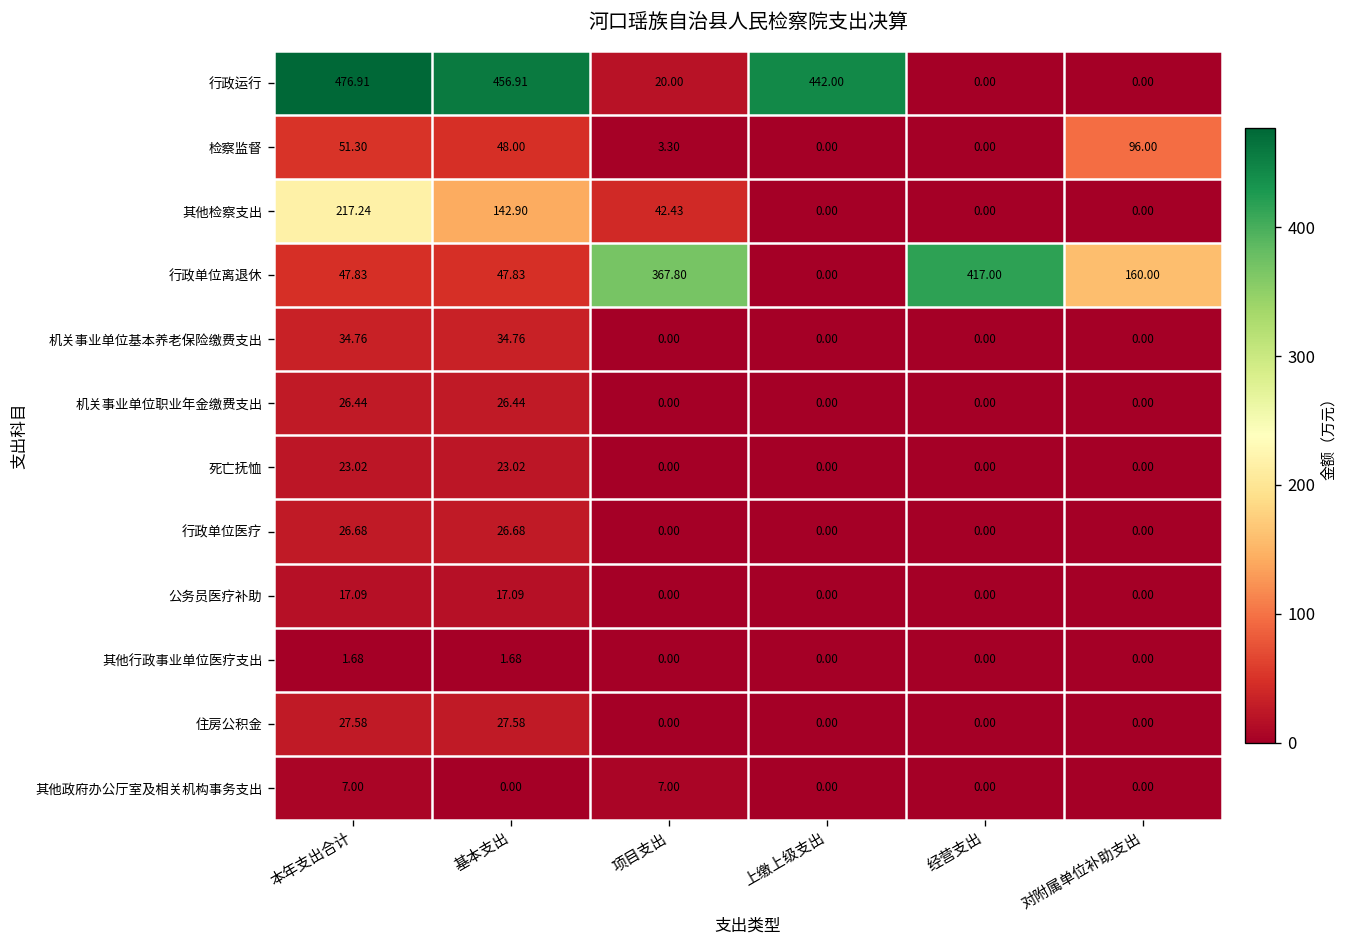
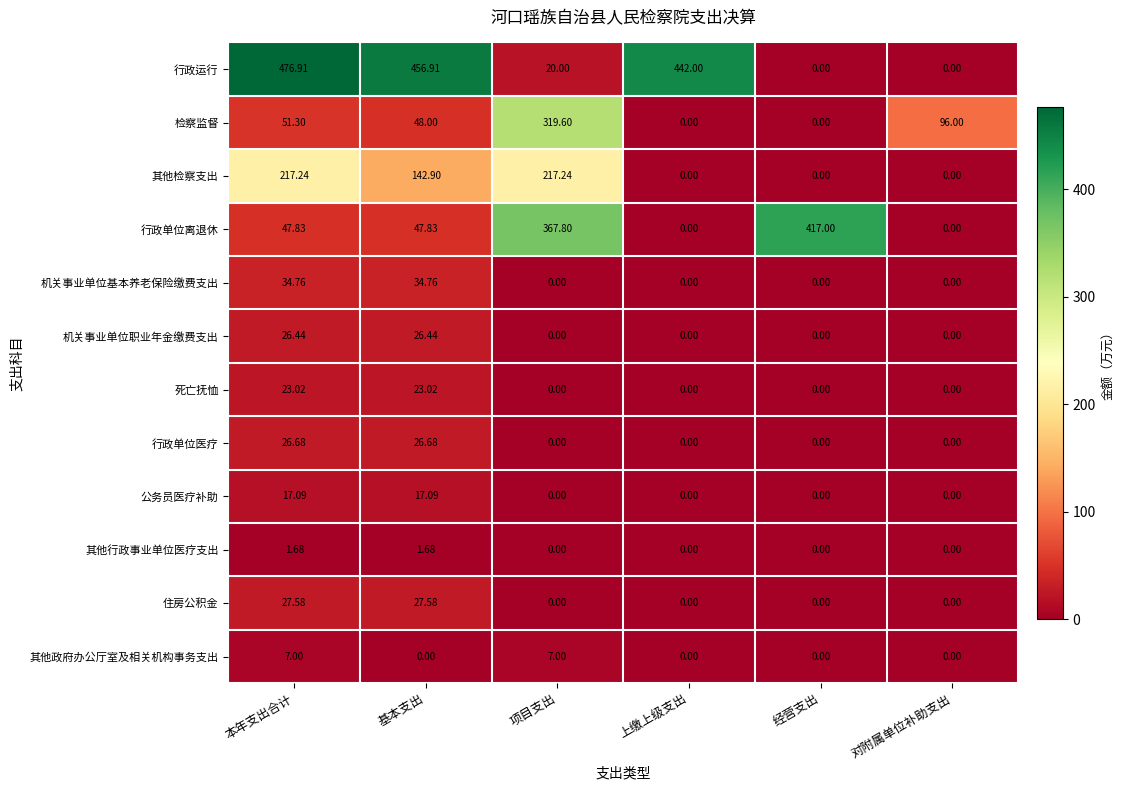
  {
    "行政运行": {
      "本年支出合计": 476.91,
      "基本支出": 456.91,
      "项目支出": 20.00,
      "上缴上级支出": 442.00,
      "经营支出": 0.00,
      "对附属单位补助支出": 0.00
    },
    "检察监督": {
      "本年支出合计": 51.30,
      "基本支出": 48.00,
-     "项目支出": 3.30,
+     "项目支出": 319.60,
      "上缴上级支出": 0.00,
      "经营支出": 0.00,
      "对附属单位补助支出": 96.00
    },
    "其他检察支出": {
      "本年支出合计": 217.24,
      "基本支出": 142.90,
-     "项目支出": 42.43,
+     "项目支出": 217.24,
      "上缴上级支出": 0.00,
      "经营支出": 0.00,
      "对附属单位补助支出": 0.00
    },
    "行政单位离退休": {
      "本年支出合计": 47.83,
      "基本支出": 47.83,
      "项目支出": 367.80,
      "上缴上级支出": 0.00,
      "经营支出": 417.00,
-     "对附属单位补助支出": 160.00
+     "对附属单位补助支出": 0.00
    },
    "机关事业单位基本养老保险缴费支出": {
      "本年支出合计": 34.76,
      "基本支出": 34.76,
      "项目支出": 0.00,
      "上缴上级支出": 0.00,
      "经营支出": 0.00,
      "对附属单位补助支出": 0.00
    },
    "机关事业单位职业年金缴费支出": {
      "本年支出合计": 26.44,
      "基本支出": 26.44,
      "项目支出": 0.00,
      "上缴上级支出": 0.00,
      "经营支出": 0.00,
      "对附属单位补助支出": 0.00
    },
    "死亡抚恤": {
      "本年支出合计": 23.02,
      "基本支出": 23.02,
      "项目支出": 0.00,
      "上缴上级支出": 0.00,
      "经营支出": 0.00,
      "对附属单位补助支出": 0.00
    },
    "行政单位医疗": {
      "本年支出合计": 26.68,
      "基本支出": 26.68,
      "项目支出": 0.00,
      "上缴上级支出": 0.00,
      "经营支出": 0.00,
      "对附属单位补助支出": 0.00
    },
    "公务员医疗补助": {
      "本年支出合计": 17.09,
      "基本支出": 17.09,
      "项目支出": 0.00,
      "上缴上级支出": 0.00,
      "经营支出": 0.00,
      "对附属单位补助支出": 0.00
    },
    "其他行政事业单位医疗支出": {
      "本年支出合计": 1.68,
      "基本支出": 1.68,
      "项目支出": 0.00,
      "上缴上级支出": 0.00,
      "经营支出": 0.00,
      "对附属单位补助支出": 0.00
    },
    "住房公积金": {
      "本年支出合计": 27.58,
      "基本支出": 27.58,
      "项目支出": 0.00,
      "上缴上级支出": 0.00,
      "经营支出": 0.00,
      "对附属单位补助支出": 0.00
    },
    "其他政府办公厅室及相关机构事务支出": {
      "本年支出合计": 7.00,
      "基本支出": 0.00,
      "项目支出": 7.00,
      "上缴上级支出": 0.00,
      "经营支出": 0.00,
      "对附属单位补助支出": 0.00
    }
  }
